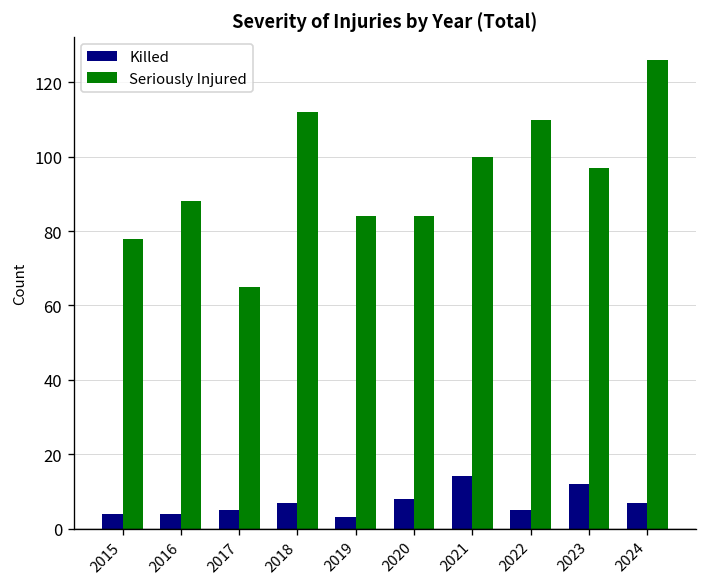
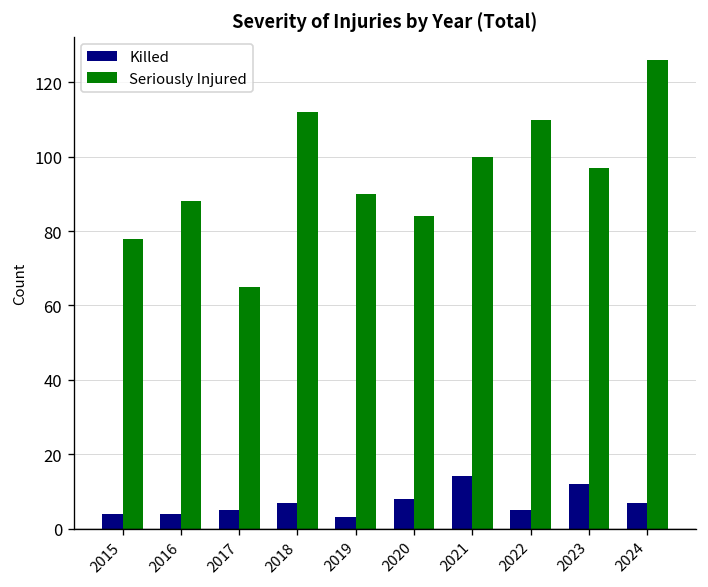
  {
    "Killed": {
      "2015": 4,
      "2016": 4,
      "2017": 5,
      "2018": 7,
      "2019": 3,
      "2020": 8,
      "2021": 14,
      "2022": 5,
      "2023": 12,
      "2024": 7
    },
    "Seriously Injured": {
      "2015": 78,
      "2016": 88,
      "2017": 65,
      "2018": 112,
-     "2019": 84,
+     "2019": 90,
      "2020": 84,
      "2021": 100,
      "2022": 110,
      "2023": 97,
      "2024": 126
    }
  }
